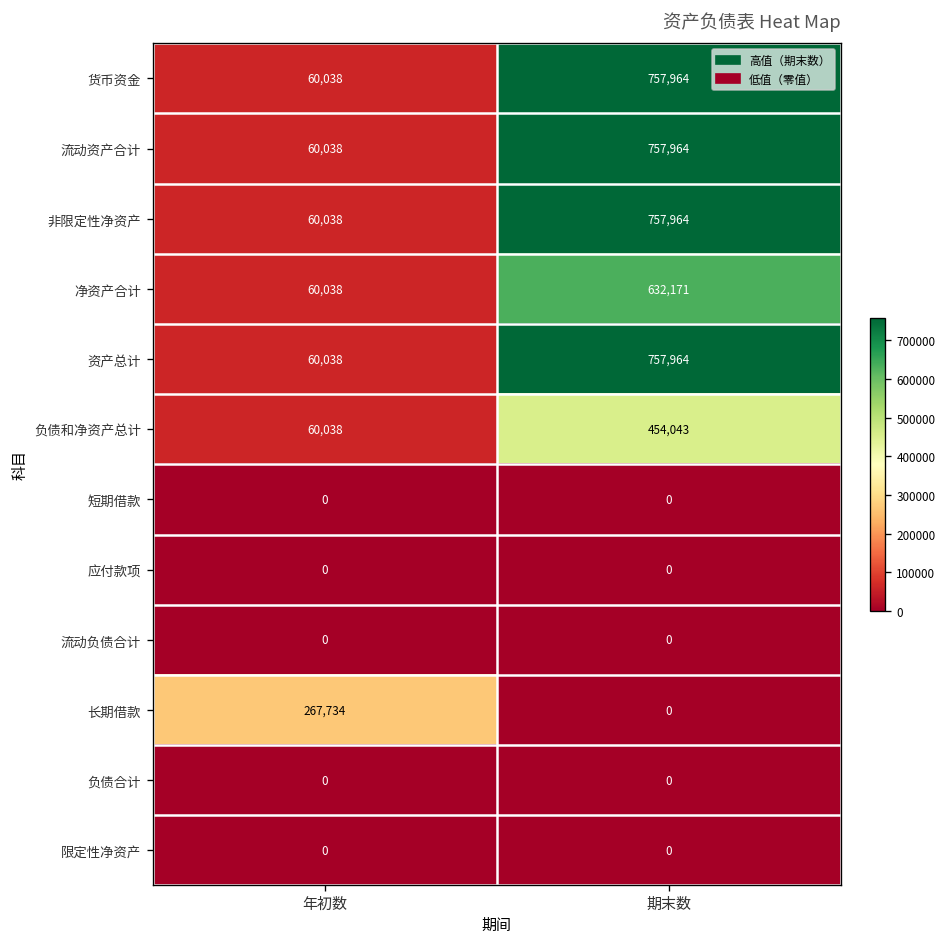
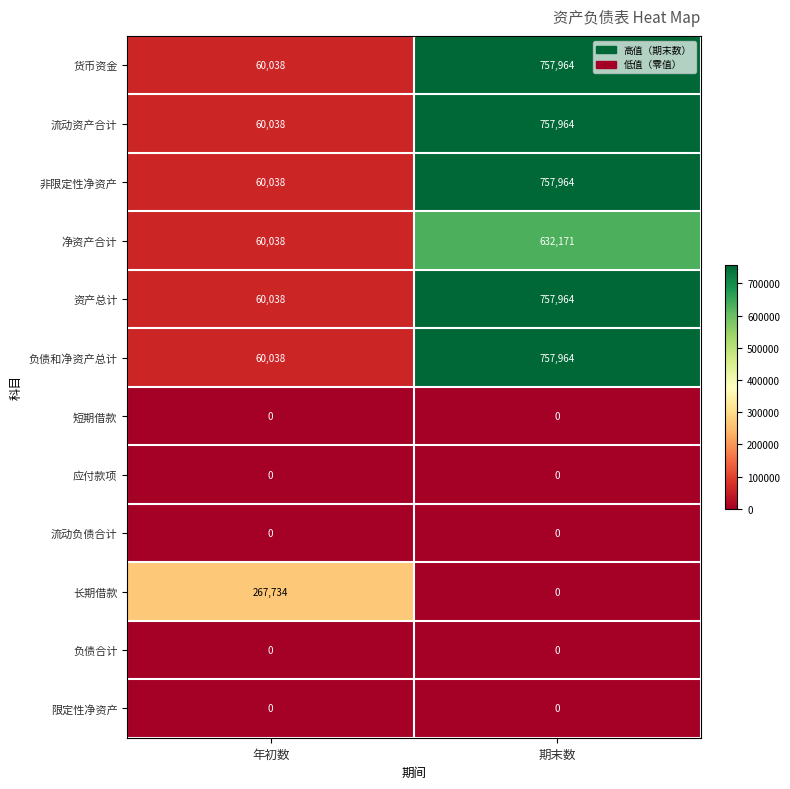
  {
    "货币资金": {
      "年初数": "60,038",
      "期末数": "757,964"
    },
    "流动资产合计": {
      "年初数": "60,038",
      "期末数": "757,964"
    },
    "非限定性净资产": {
      "年初数": "60,038",
      "期末数": "757,964"
    },
    "净资产合计": {
      "年初数": "60,038",
      "期末数": "632,171"
    },
    "资产总计": {
      "年初数": "60,038",
      "期末数": "757,964"
    },
    "负债和净资产总计": {
      "年初数": "60,038",
-     "期末数": "454,043"
+     "期末数": "757,964"
    },
    "短期借款": {
      "年初数": "0",
      "期末数": "0"
    },
    "应付款项": {
      "年初数": "0",
      "期末数": "0"
    },
    "流动负债合计": {
      "年初数": "0",
      "期末数": "0"
    },
    "长期借款": {
      "年初数": "267,734",
      "期末数": "0"
    },
    "负债合计": {
      "年初数": "0",
      "期末数": "0"
    },
    "限定性净资产": {
      "年初数": "0",
      "期末数": "0"
    }
  }
